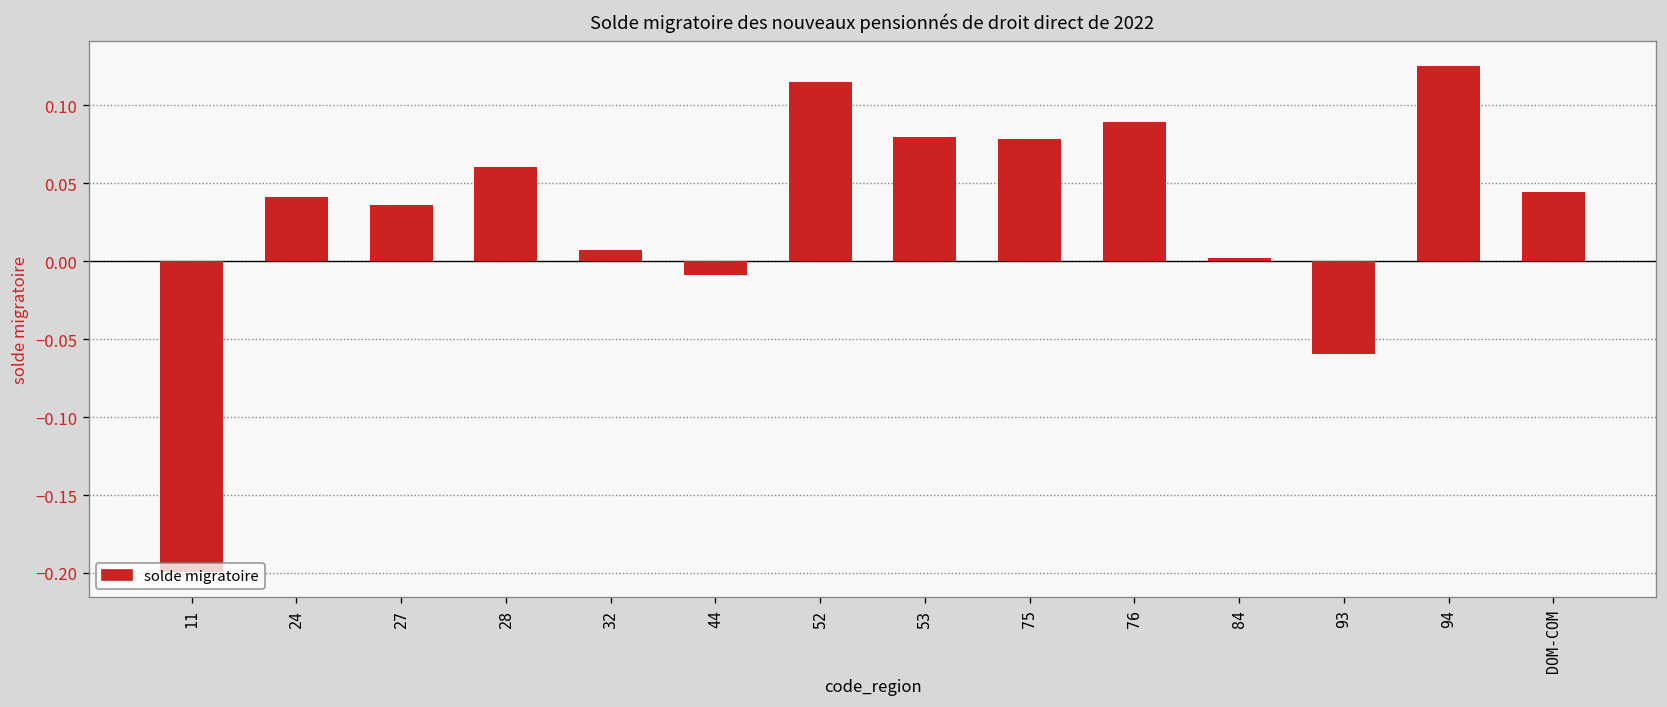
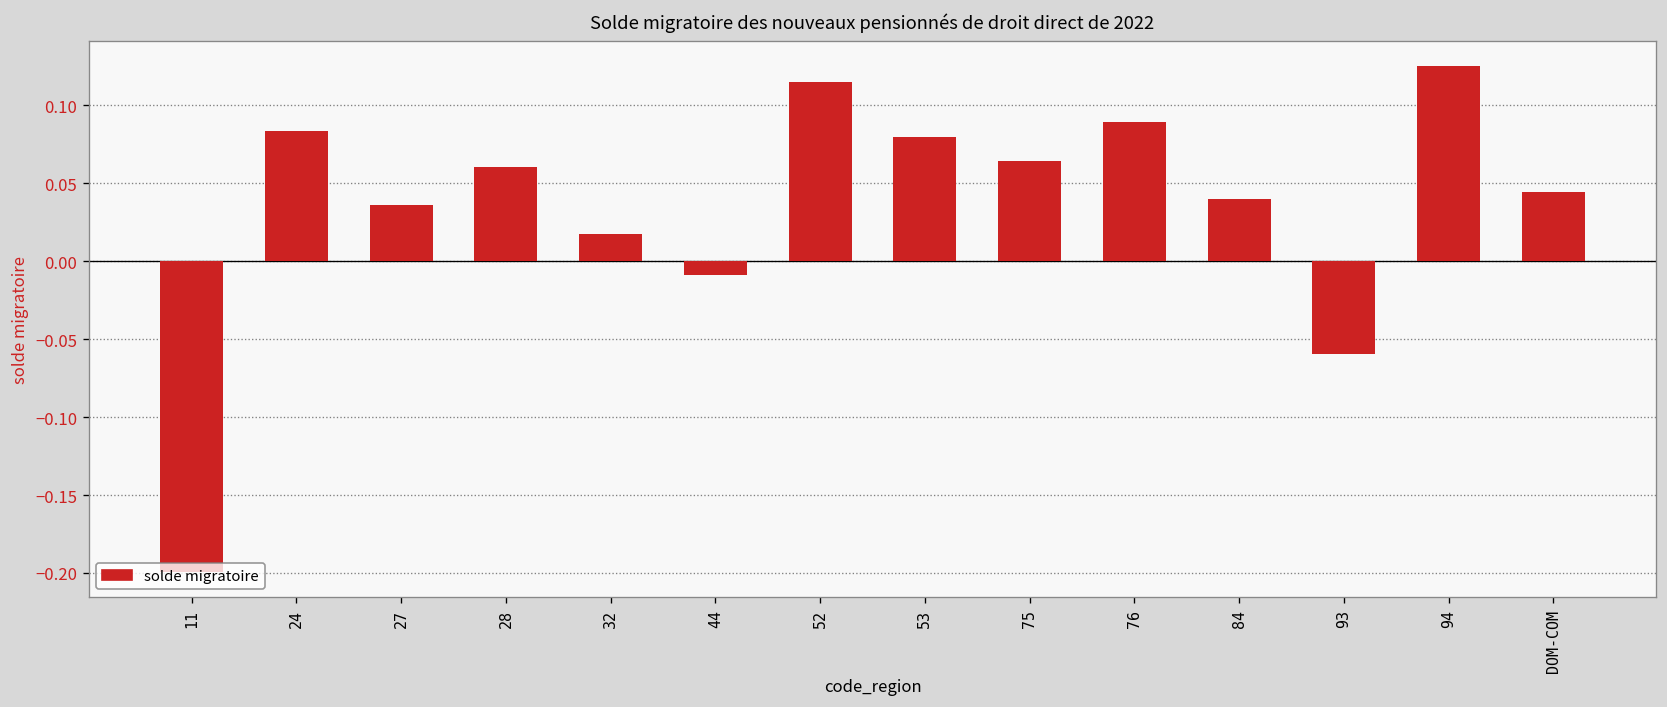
  {
-   "24": 0.041,
+   "24": 0.084,
    "27": 0.036,
    "28": 0.060,
-   "32": 0.007,
+   "32": 0.017,
    "44": -0.009,
    "52": 0.115,
    "53": 0.080,
-   "75": 0.079,
+   "75": 0.064,
    "76": 0.089,
-   "84": 0.002,
+   "84": 0.040,
    "93": -0.059,
    "94": 0.125,
    "DOM-COM": 0.044
  }
